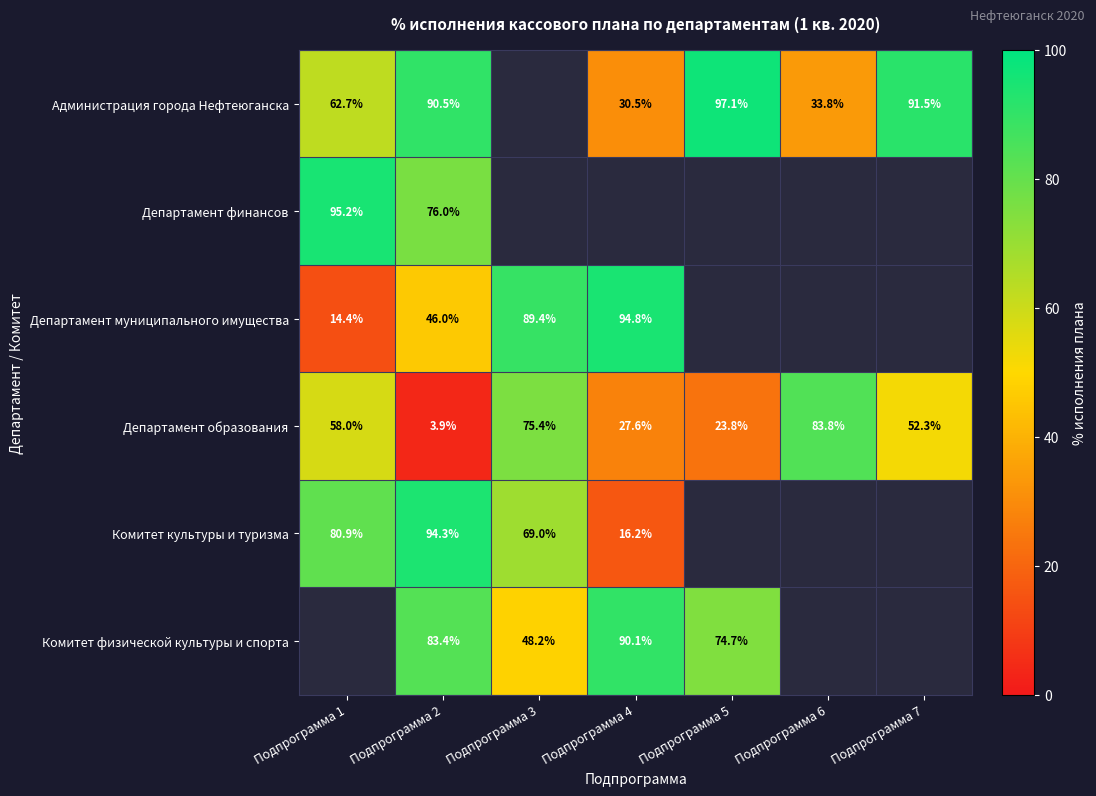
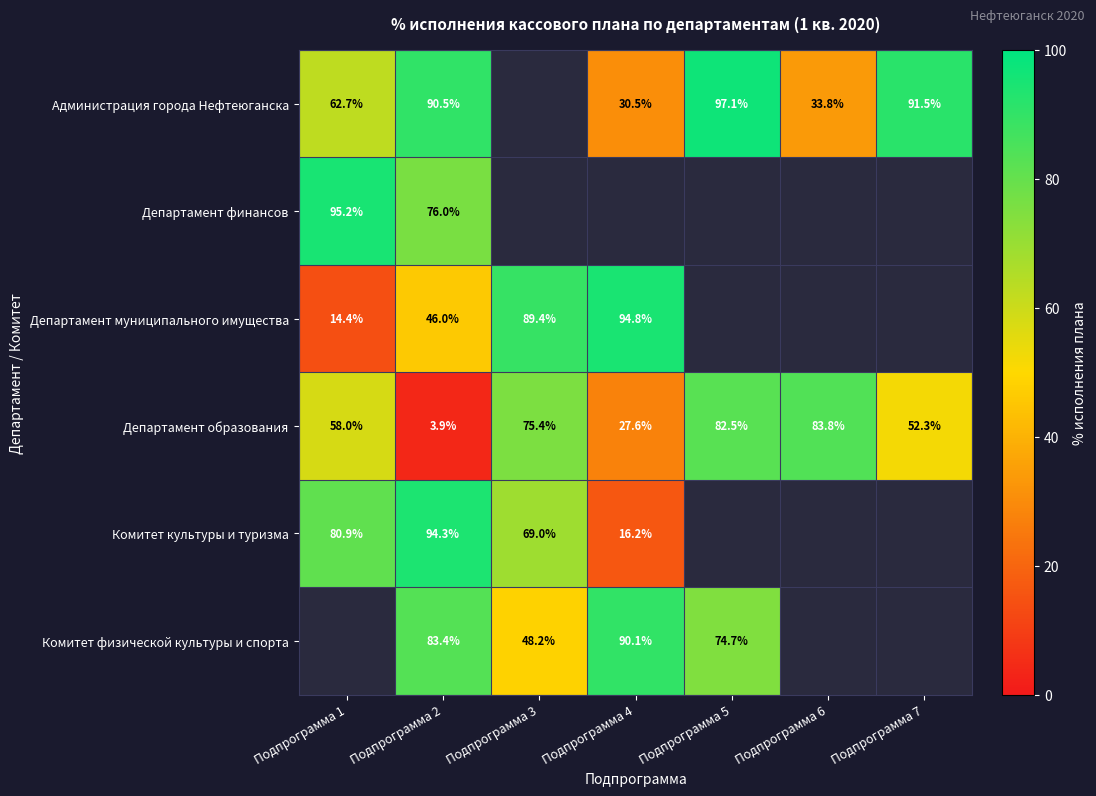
  {
    "Администрация города Нефтеюганска": {
      "Подпрограмма 1": "62.7%",
      "Подпрограмма 2": "90.5%",
      "Подпрограмма 4": "30.5%",
      "Подпрограмма 5": "97.1%",
      "Подпрограмма 6": "33.8%",
      "Подпрограмма 7": "91.5%"
    },
    "Департамент финансов": {
      "Подпрограмма 1": "95.2%",
      "Подпрограмма 2": "76.0%"
    },
    "Департамент муниципального имущества": {
      "Подпрограмма 1": "14.4%",
      "Подпрограмма 2": "46.0%",
      "Подпрограмма 3": "89.4%",
      "Подпрограмма 4": "94.8%"
    },
    "Департамент образования": {
      "Подпрограмма 1": "58.0%",
      "Подпрограмма 2": "3.9%",
      "Подпрограмма 3": "75.4%",
      "Подпрограмма 4": "27.6%",
-     "Подпрограмма 5": "23.8%",
+     "Подпрограмма 5": "82.5%",
      "Подпрограмма 6": "83.8%",
      "Подпрограмма 7": "52.3%"
    },
    "Комитет культуры и туризма": {
      "Подпрограмма 1": "80.9%",
      "Подпрограмма 2": "94.3%",
      "Подпрограмма 3": "69.0%",
      "Подпрограмма 4": "16.2%"
    },
    "Комитет физической культуры и спорта": {
      "Подпрограмма 2": "83.4%",
      "Подпрограмма 3": "48.2%",
      "Подпрограмма 4": "90.1%",
      "Подпрограмма 5": "74.7%"
    }
  }
